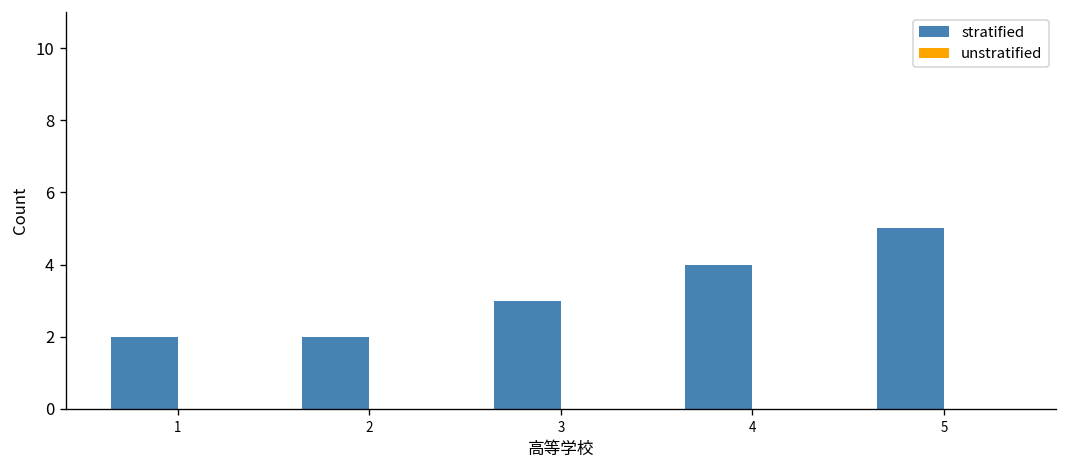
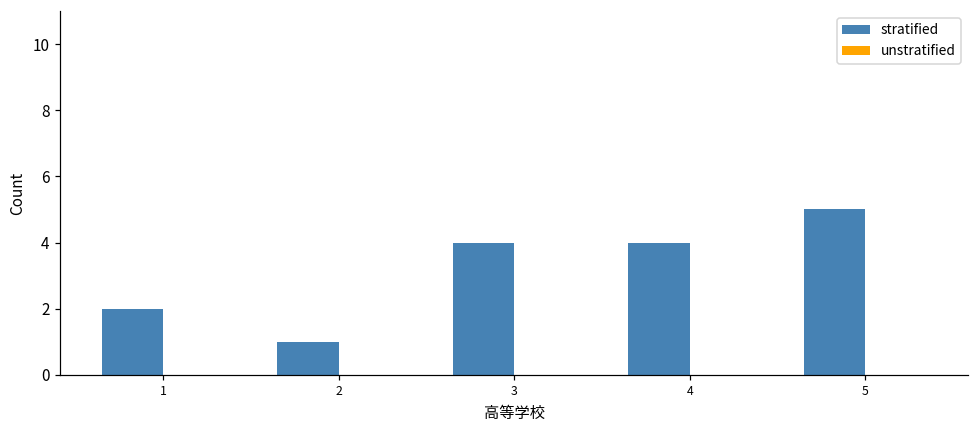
  {
    "stratified": {
      "1": 2,
-     "2": 2,
-     "3": 3,
+     "2": 1,
+     "3": 4,
      "4": 4,
      "5": 5
    },
    "unstratified": {
      "1": 0,
      "2": 0,
      "3": 0,
      "4": 0,
      "5": 0
    }
  }
